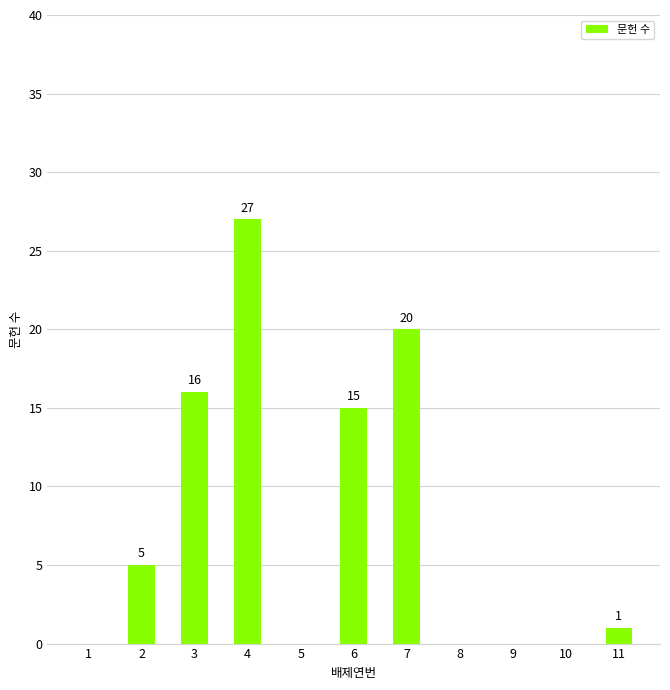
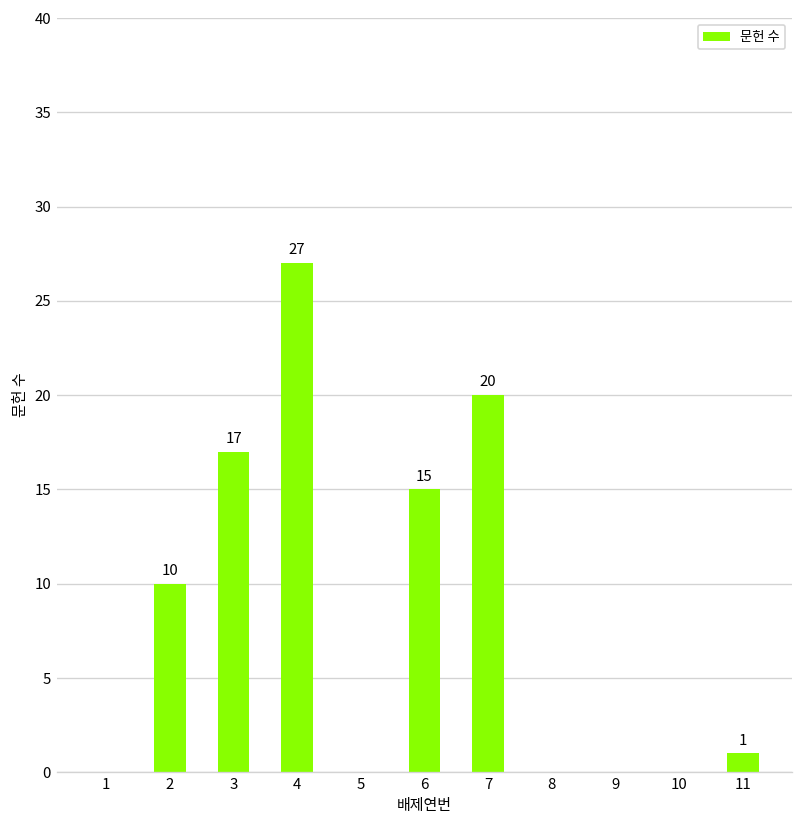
  {
-   "2": 5,
-   "3": 16,
+   "2": 10,
+   "3": 17,
    "4": 27,
    "6": 15,
    "7": 20,
    "11": 1
  }
